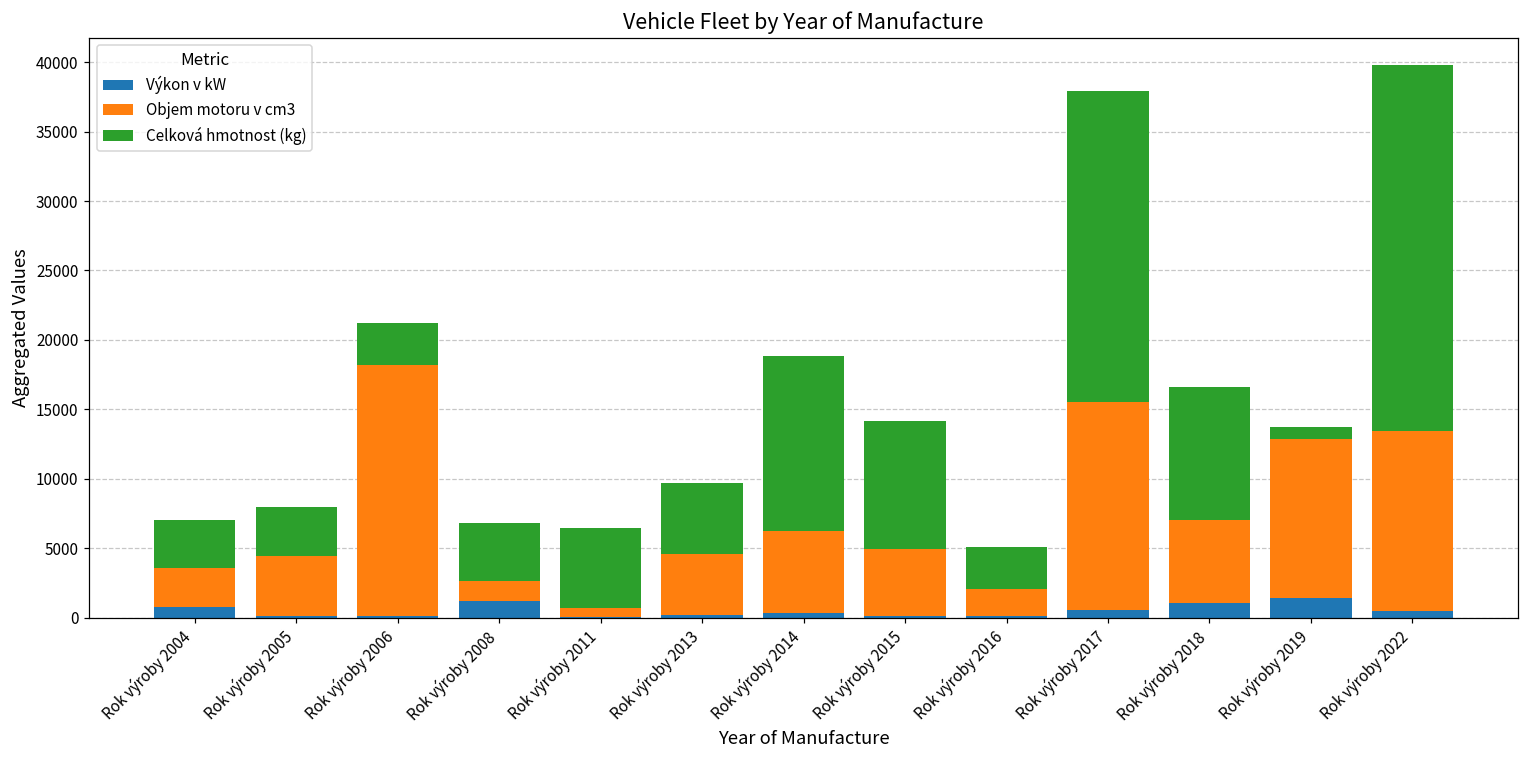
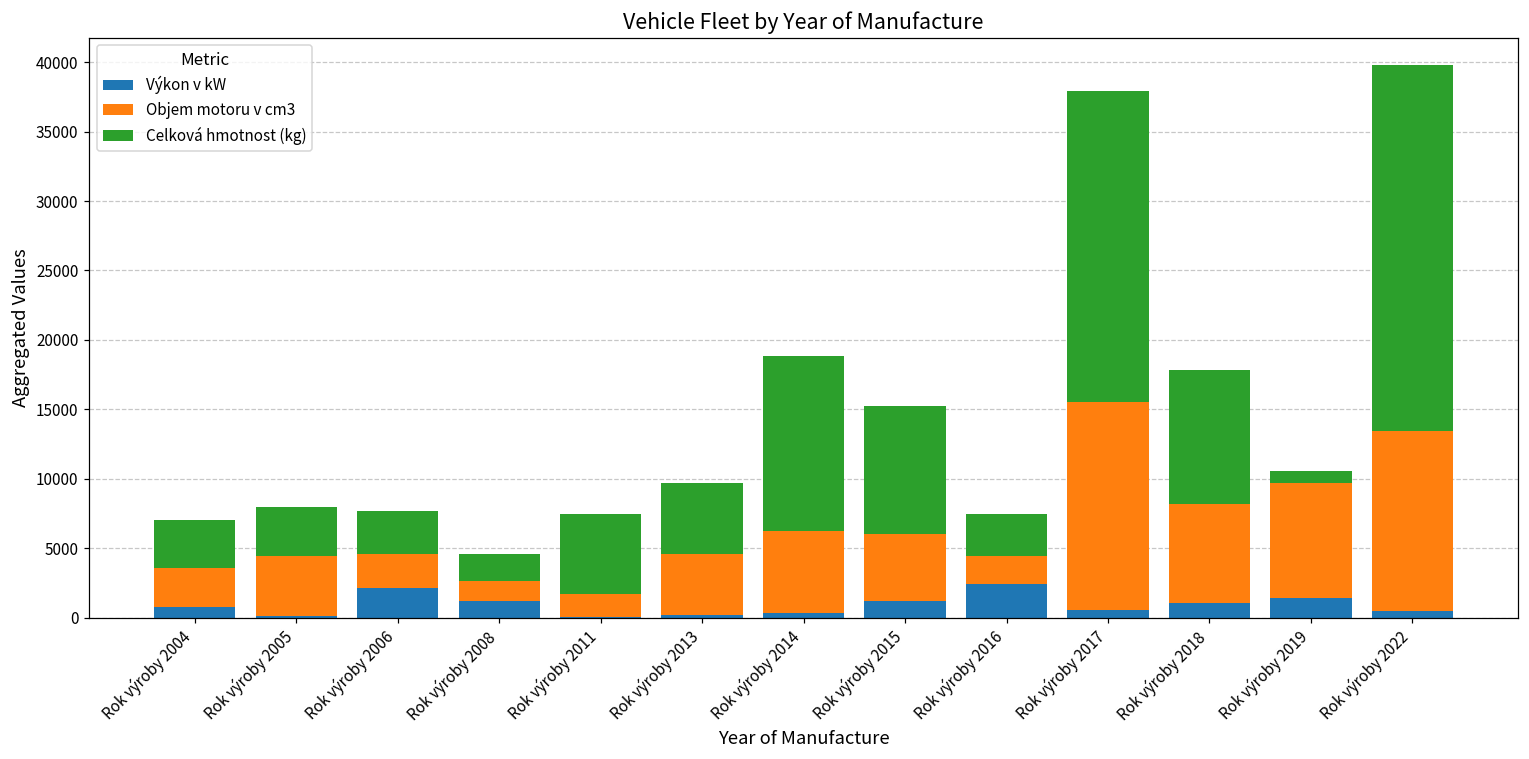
  {
    "Výkon v kW": {
      "Rok výroby 2004": 700,
-     "Rok výroby 2006": 100,
+     "Rok výroby 2006": 2100,
      "Rok výroby 2008": 1200,
      "Rok výroby 2014": 300,
-     "Rok výroby 2015": 100,
-     "Rok výroby 2016": 100,
+     "Rok výroby 2015": 1200,
+     "Rok výroby 2016": 2400,
      "Rok výroby 2017": 500,
      "Rok výroby 2018": 1100,
      "Rok výroby 2019": 1400,
      "Rok výroby 2022": 500
    },
    "Objem motoru v cm3": {
      "Rok výroby 2004": 2800,
      "Rok výroby 2005": 4400,
-     "Rok výroby 2006": 18100,
+     "Rok výroby 2006": 2500,
      "Rok výroby 2008": 1500,
-     "Rok výroby 2011": 700,
+     "Rok výroby 2011": 1700,
      "Rok výroby 2013": 4400,
      "Rok výroby 2014": 5900,
      "Rok výroby 2015": 4800,
      "Rok výroby 2016": 2000,
      "Rok výroby 2017": 15000,
-     "Rok výroby 2018": 5900,
-     "Rok výroby 2019": 11500,
+     "Rok výroby 2018": 7100,
+     "Rok výroby 2019": 8300,
      "Rok výroby 2022": 13000
    },
    "Celková hmotnost (kg)": {
      "Rok výroby 2004": 3500,
      "Rok výroby 2005": 3500,
      "Rok výroby 2006": 3100,
-     "Rok výroby 2008": 4100,
+     "Rok výroby 2008": 1900,
      "Rok výroby 2011": 5800,
      "Rok výroby 2013": 5100,
      "Rok výroby 2014": 12600,
      "Rok výroby 2015": 9200,
      "Rok výroby 2016": 3000,
      "Rok výroby 2017": 22500,
      "Rok výroby 2018": 9600,
      "Rok výroby 2019": 900,
      "Rok výroby 2022": 26300
    }
  }
